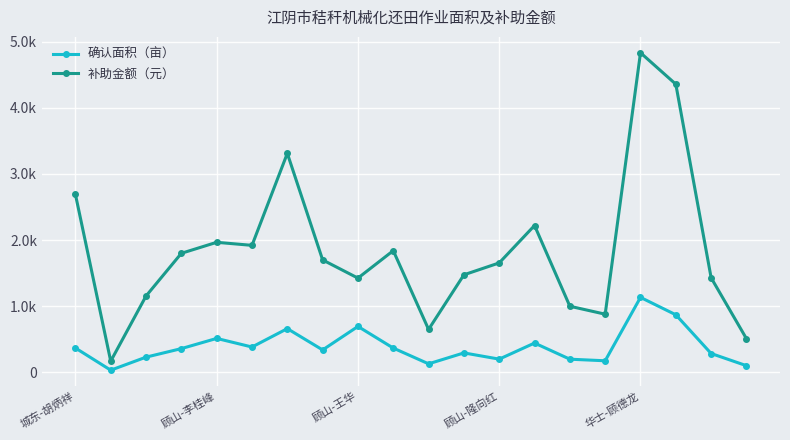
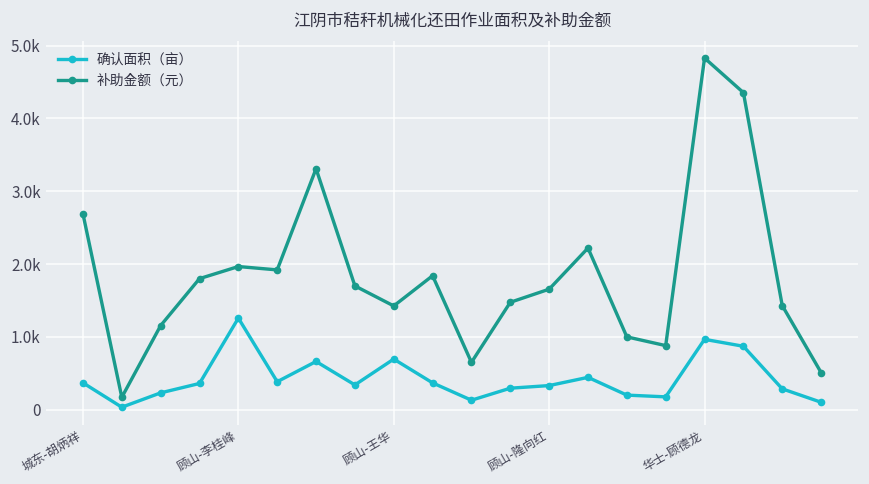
  {
    "确认面积（亩）": {
      "城东-胡炳祥": 400,
-     "顾山-李桂峰": 500,
+     "顾山-李桂峰": 1300,
      "顾山-王华": 700,
-     "顾山-隆向红": 200,
-     "华士-顾德龙": 1100
+     "顾山-隆向红": 300,
+     "华士-顾德龙": 1000
    },
    "补助金额（元）": {
      "城东-胡炳祥": 2700,
      "顾山-李桂峰": 2000,
      "顾山-王华": 1400,
      "顾山-隆向红": 1700,
      "华士-顾德龙": 4800
    }
  }
